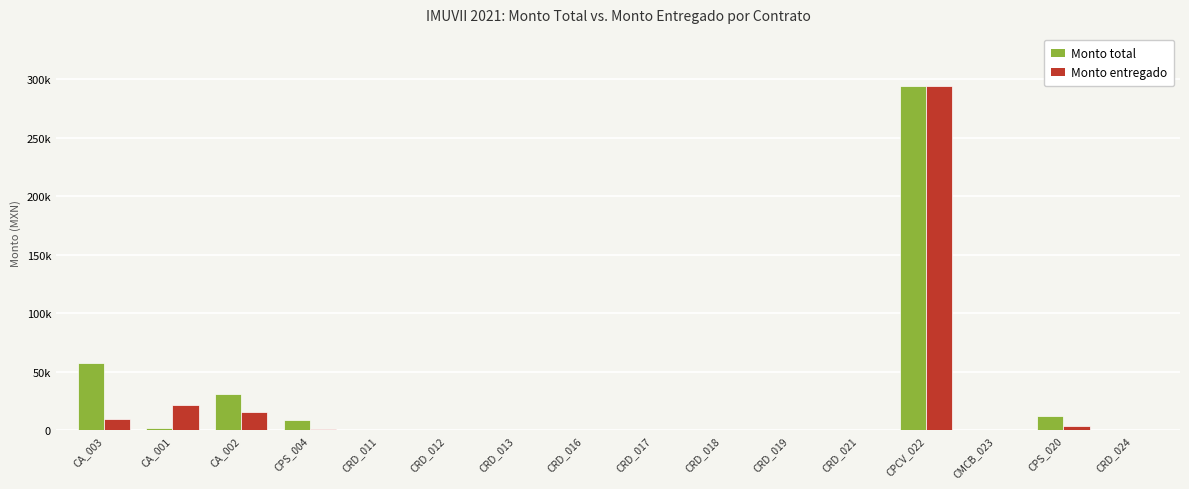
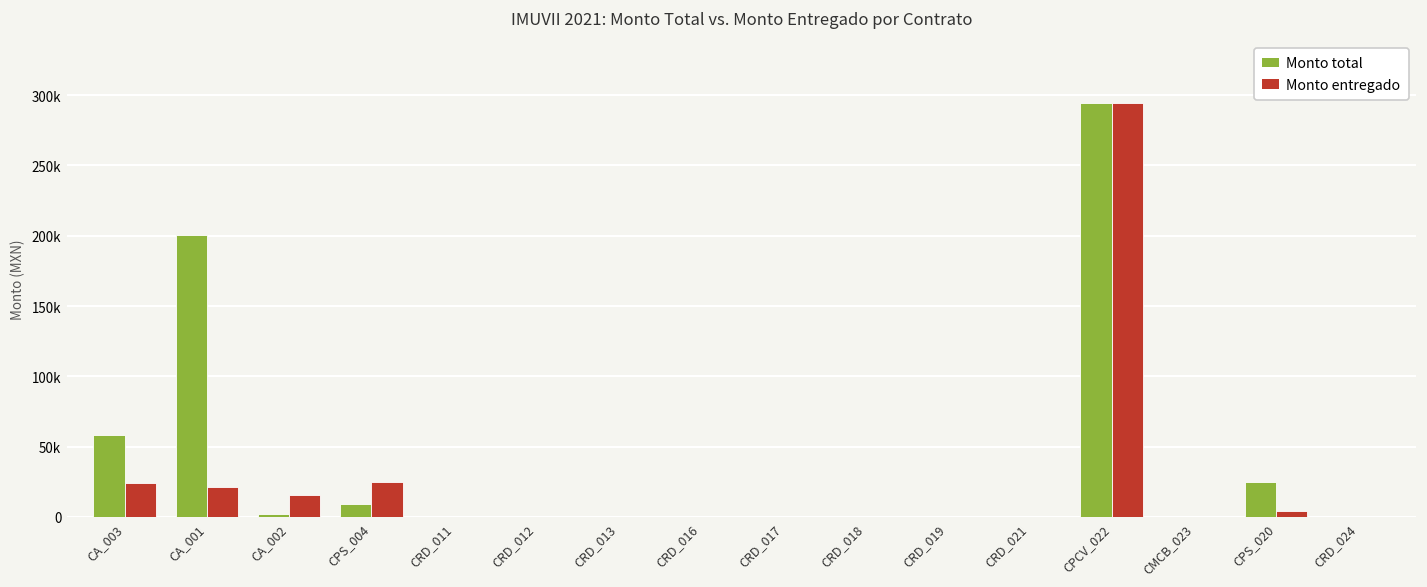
  {
    "Monto total": {
      "CA_003": 58000,
-     "CA_001": 2000,
-     "CA_002": 31000,
+     "CA_001": 200000,
+     "CA_002": 2000,
      "CPS_004": 9000,
      "CRD_011": 0,
      "CRD_012": 0,
      "CRD_013": 0,
      "CRD_016": 0,
      "CRD_017": 0,
      "CRD_018": 0,
      "CRD_019": 0,
      "CRD_021": 0,
      "CPCV_022": 295000,
      "CMCB_023": 0,
-     "CPS_020": 13000,
+     "CPS_020": 25000,
      "CRD_024": 0
    },
    "Monto entregado": {
-     "CA_003": 10000,
+     "CA_003": 24000,
      "CA_001": 21000,
      "CA_002": 16000,
-     "CPS_004": 1000,
+     "CPS_004": 25000,
      "CRD_011": 0,
      "CRD_012": 0,
      "CRD_013": 0,
      "CRD_016": 0,
      "CRD_017": 0,
      "CRD_018": 0,
      "CRD_019": 0,
      "CRD_021": 0,
      "CPCV_022": 295000,
      "CMCB_023": 0,
      "CPS_020": 4000,
      "CRD_024": 0
    }
  }
